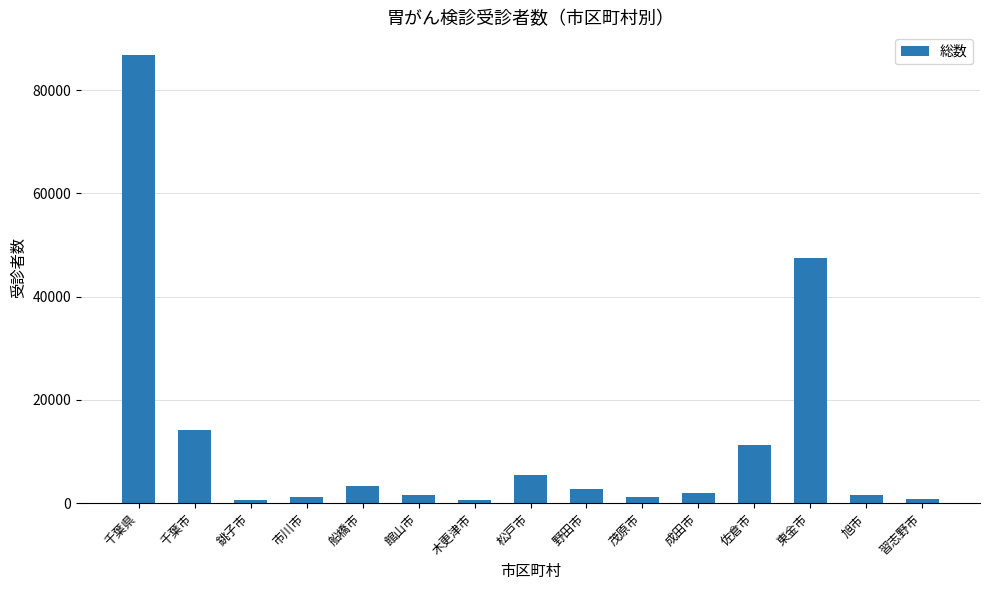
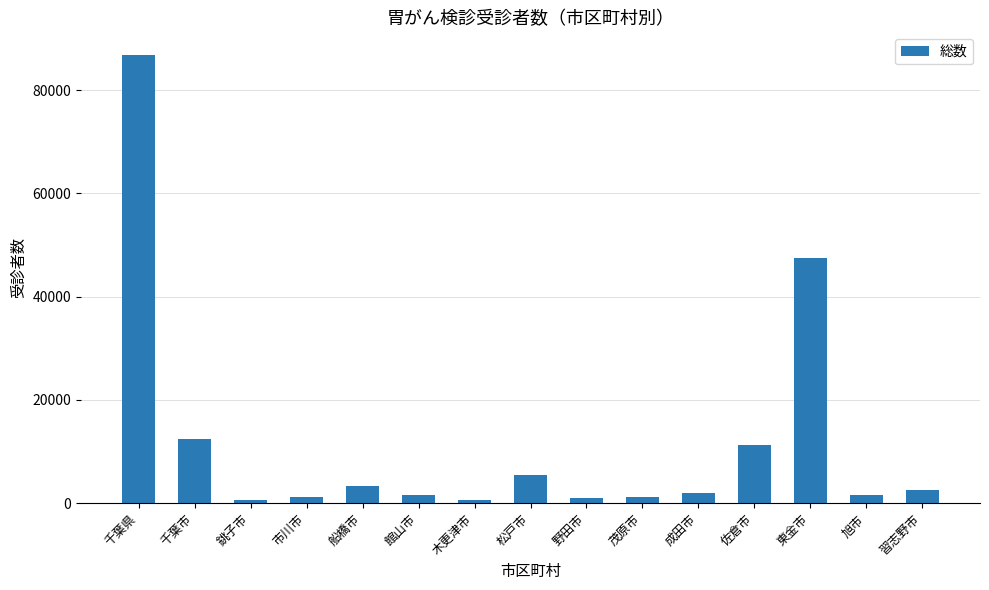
  {
    "千葉県": 87000,
-   "千葉市": 14000,
+   "千葉市": 12000,
    "銚子市": 1000,
    "市川市": 1000,
    "船橋市": 3000,
    "館山市": 2000,
    "木更津市": 1000,
    "松戸市": 5000,
-   "野田市": 3000,
+   "野田市": 1000,
    "茂原市": 1000,
    "成田市": 2000,
    "佐倉市": 11000,
    "東金市": 47000,
    "旭市": 2000,
-   "習志野市": 1000
+   "習志野市": 3000
  }
